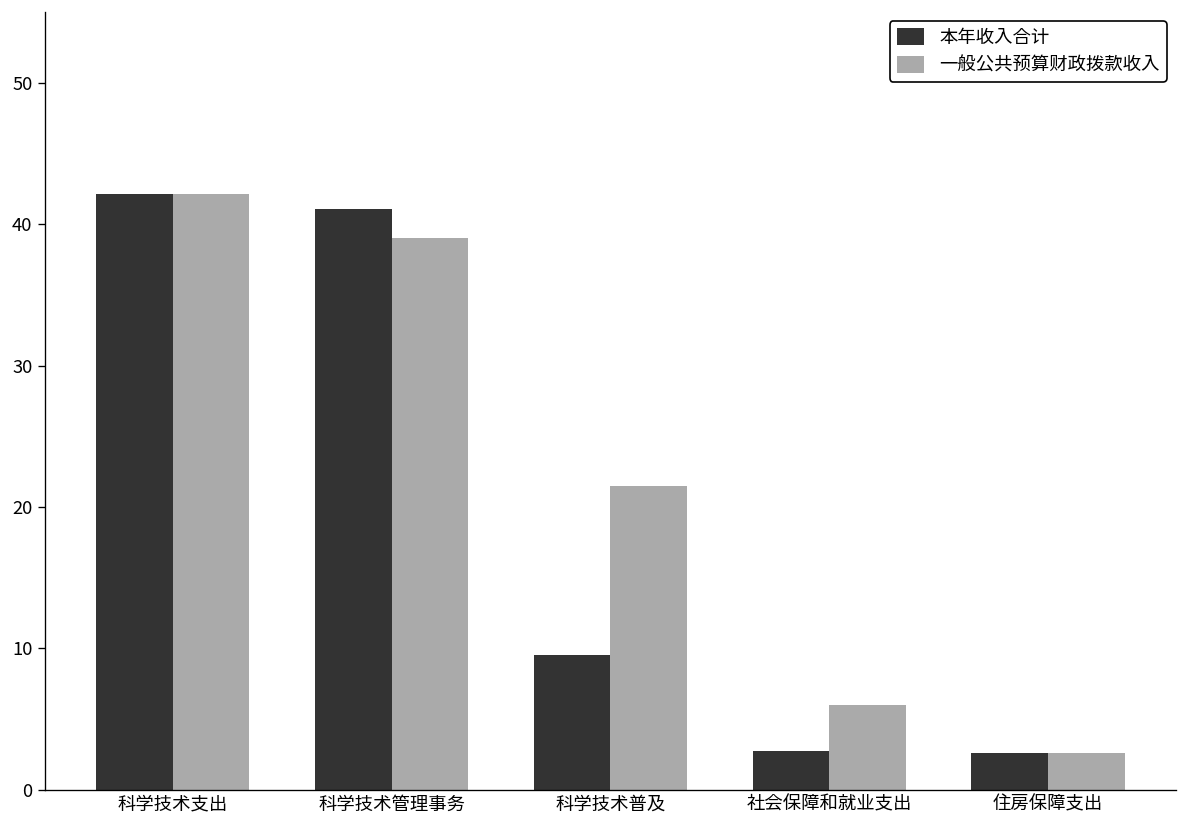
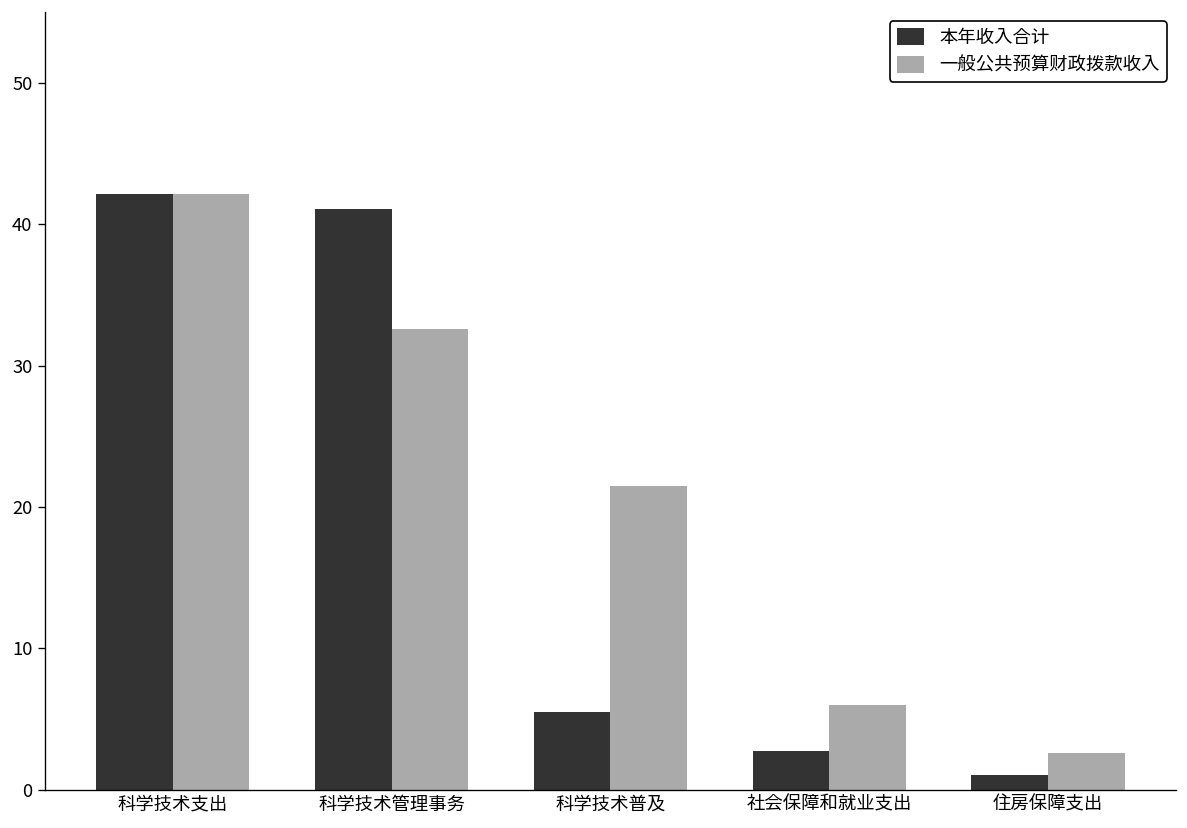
  {
    "本年收入合计": {
      "科学技术支出": 42.1,
      "科学技术管理事务": 41.1,
-     "科学技术普及": 9.6,
+     "科学技术普及": 5.5,
      "社会保障和就业支出": 2.7,
-     "住房保障支出": 2.6
+     "住房保障支出": 1.0
    },
    "一般公共预算财政拨款收入": {
      "科学技术支出": 42.1,
-     "科学技术管理事务": 39.0,
+     "科学技术管理事务": 32.6,
      "科学技术普及": 21.5,
      "社会保障和就业支出": 6.0,
      "住房保障支出": 2.6
    }
  }
